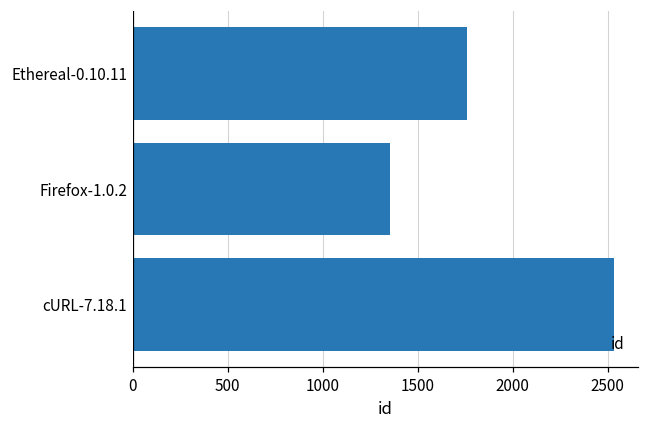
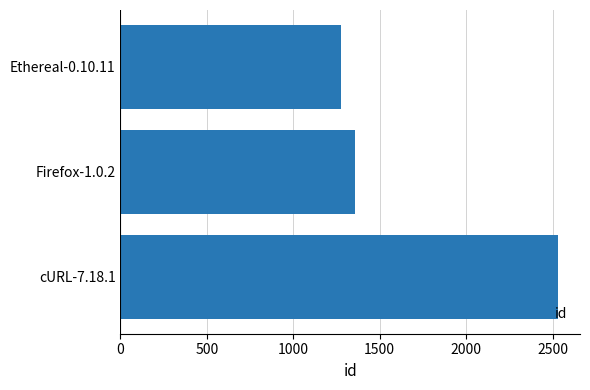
  {
-   "Ethereal-0.10.11": 1760,
+   "Ethereal-0.10.11": 1280,
    "Firefox-1.0.2": 1360,
    "cURL-7.18.1": 2530
  }
